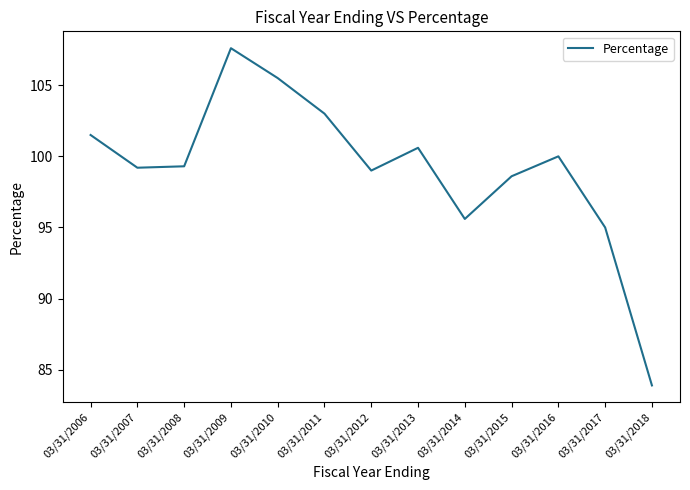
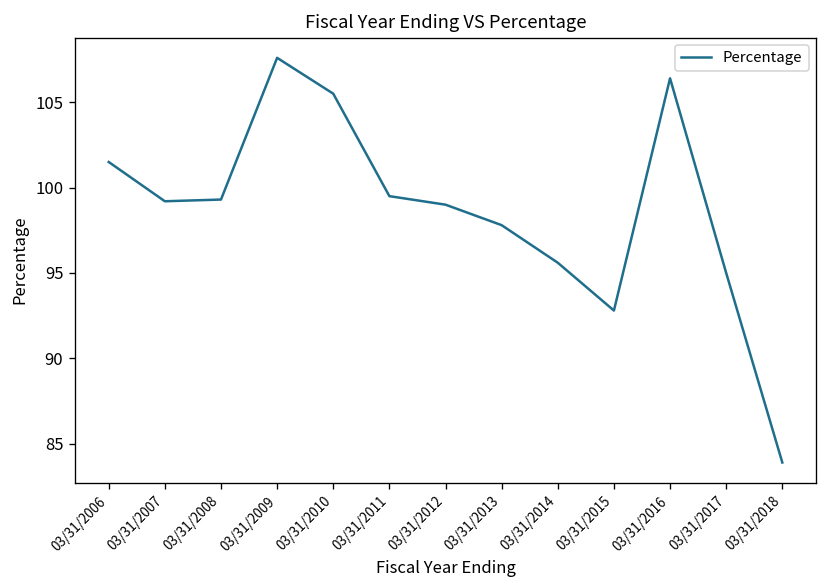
  {
    "03/31/2006": 101.5,
    "03/31/2007": 99.2,
    "03/31/2008": 99.3,
    "03/31/2009": 107.6,
    "03/31/2010": 105.5,
-   "03/31/2011": 103.0,
+   "03/31/2011": 99.5,
    "03/31/2012": 99.0,
-   "03/31/2013": 100.6,
+   "03/31/2013": 97.8,
    "03/31/2014": 95.6,
-   "03/31/2015": 98.6,
-   "03/31/2016": 100.0,
+   "03/31/2015": 92.8,
+   "03/31/2016": 106.4,
    "03/31/2017": 95.0,
    "03/31/2018": 83.9
  }
